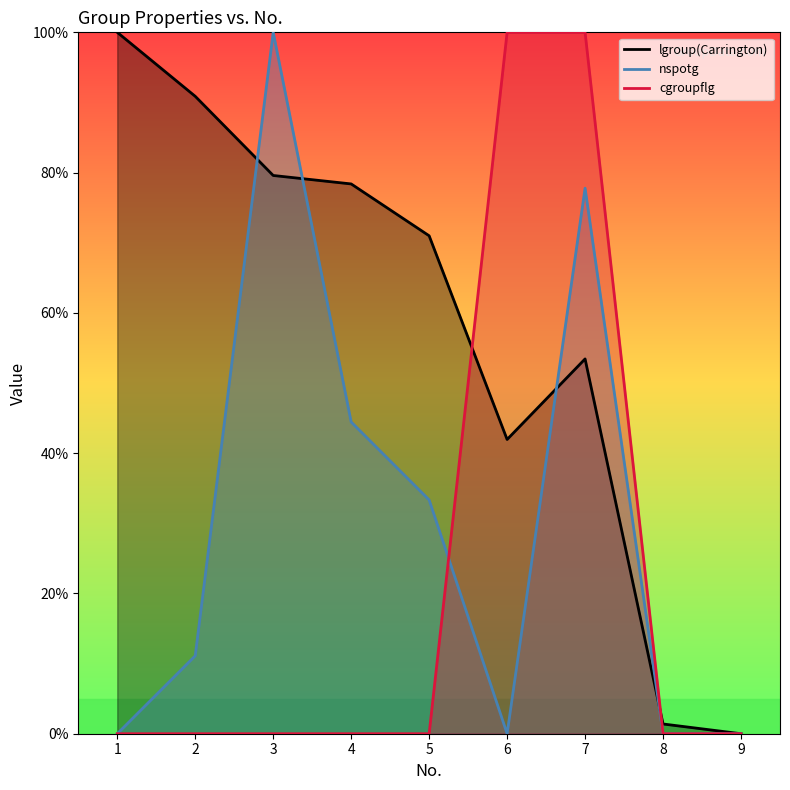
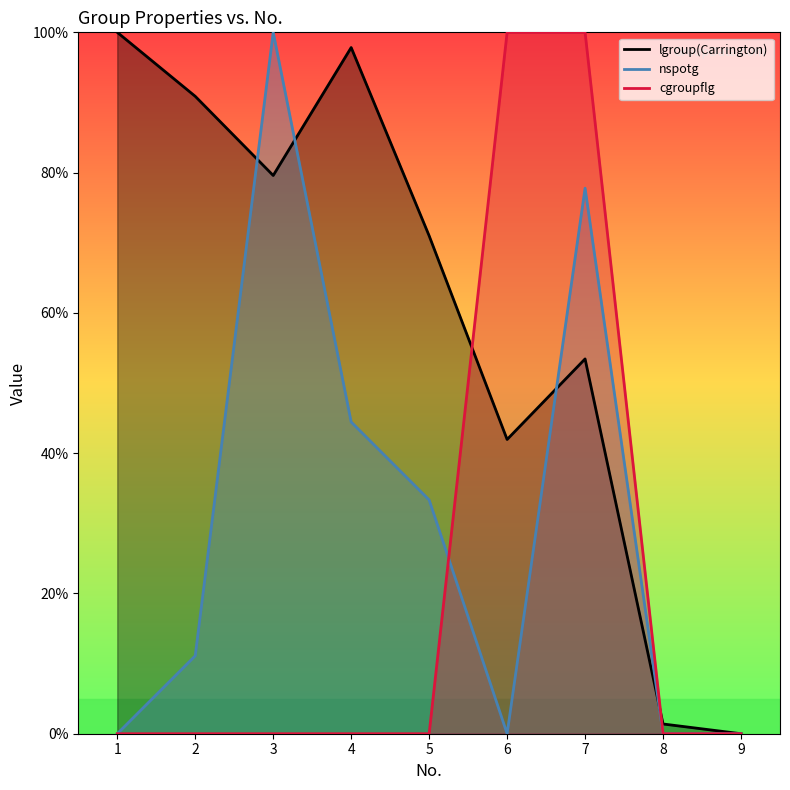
  {
    "lgroup(Carrington)": {
      "1": "100%",
      "2": "91%",
      "3": "80%",
-     "4": "78%",
+     "4": "98%",
      "5": "71%",
      "6": "42%",
      "7": "53%"
    },
    "nspotg": {
      "2": "11%",
      "3": "100%",
      "4": "44%",
      "5": "33%",
      "7": "78%"
    },
    "cgroupflg": {
      "6": "100%",
      "7": "100%"
    }
  }
